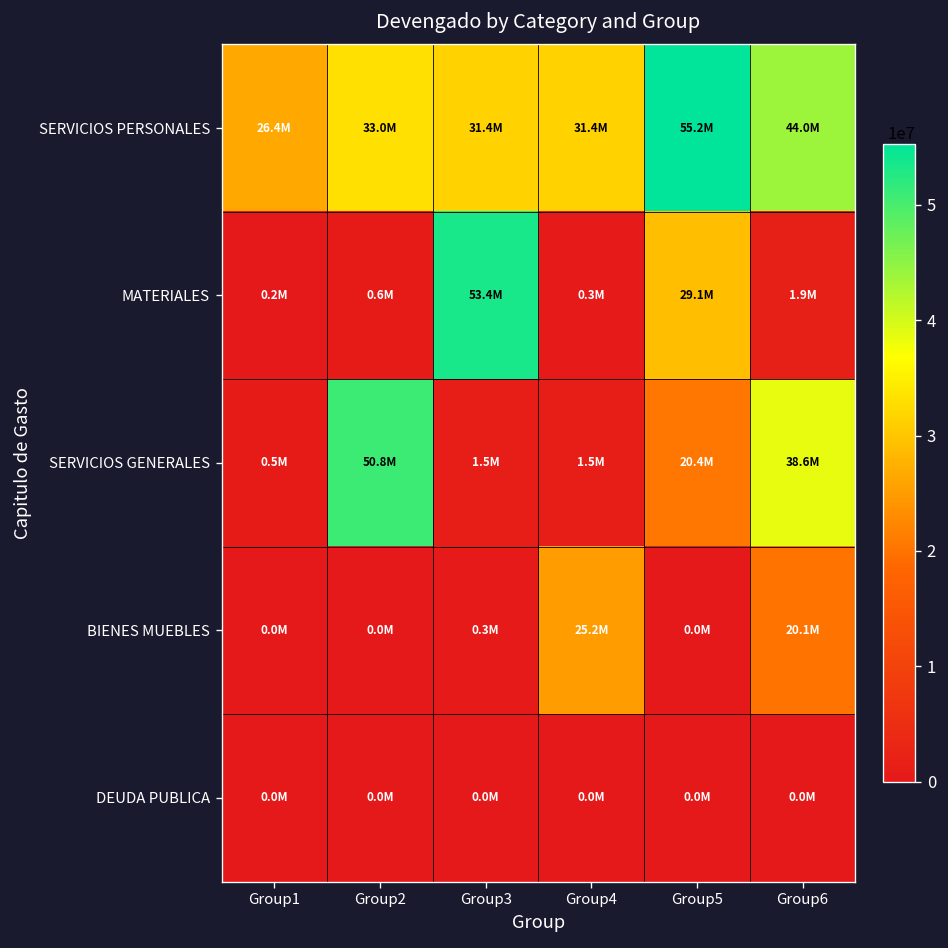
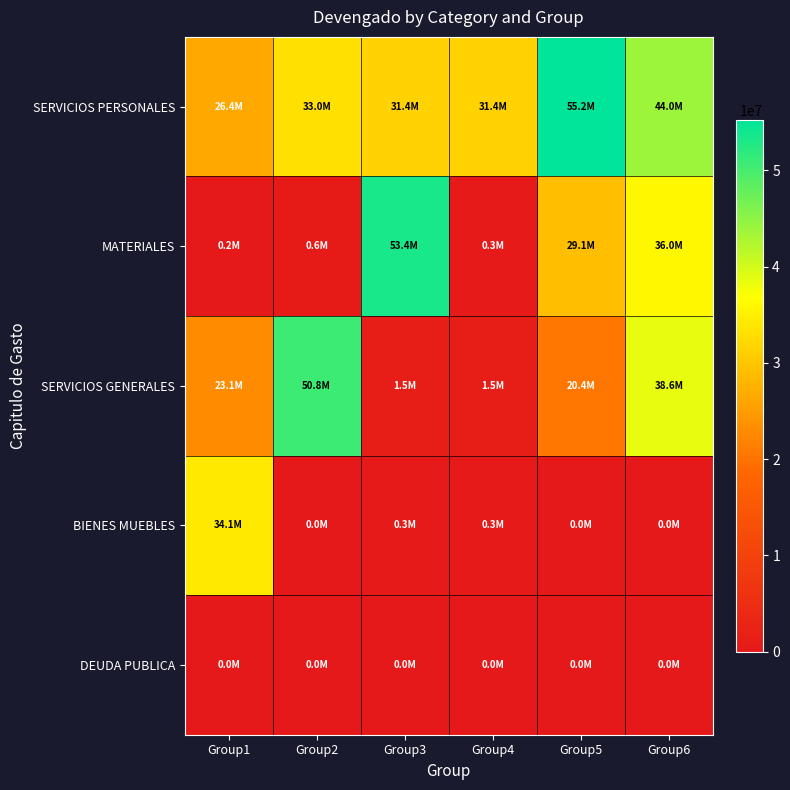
  {
    "SERVICIOS PERSONALES": {
      "Group1": "26.4M",
      "Group2": "33.0M",
      "Group3": "31.4M",
      "Group4": "31.4M",
      "Group5": "55.2M",
      "Group6": "44.0M"
    },
    "MATERIALES": {
      "Group1": "0.2M",
      "Group2": "0.6M",
      "Group3": "53.4M",
      "Group4": "0.3M",
      "Group5": "29.1M",
-     "Group6": "1.9M"
+     "Group6": "36.0M"
    },
    "SERVICIOS GENERALES": {
-     "Group1": "0.5M",
+     "Group1": "23.1M",
      "Group2": "50.8M",
      "Group3": "1.5M",
      "Group4": "1.5M",
      "Group5": "20.4M",
      "Group6": "38.6M"
    },
    "BIENES MUEBLES": {
-     "Group1": "0.0M",
+     "Group1": "34.1M",
      "Group2": "0.0M",
      "Group3": "0.3M",
-     "Group4": "25.2M",
+     "Group4": "0.3M",
      "Group5": "0.0M",
-     "Group6": "20.1M"
+     "Group6": "0.0M"
    },
    "DEUDA PUBLICA": {
      "Group1": "0.0M",
      "Group2": "0.0M",
      "Group3": "0.0M",
      "Group4": "0.0M",
      "Group5": "0.0M",
      "Group6": "0.0M"
    }
  }
